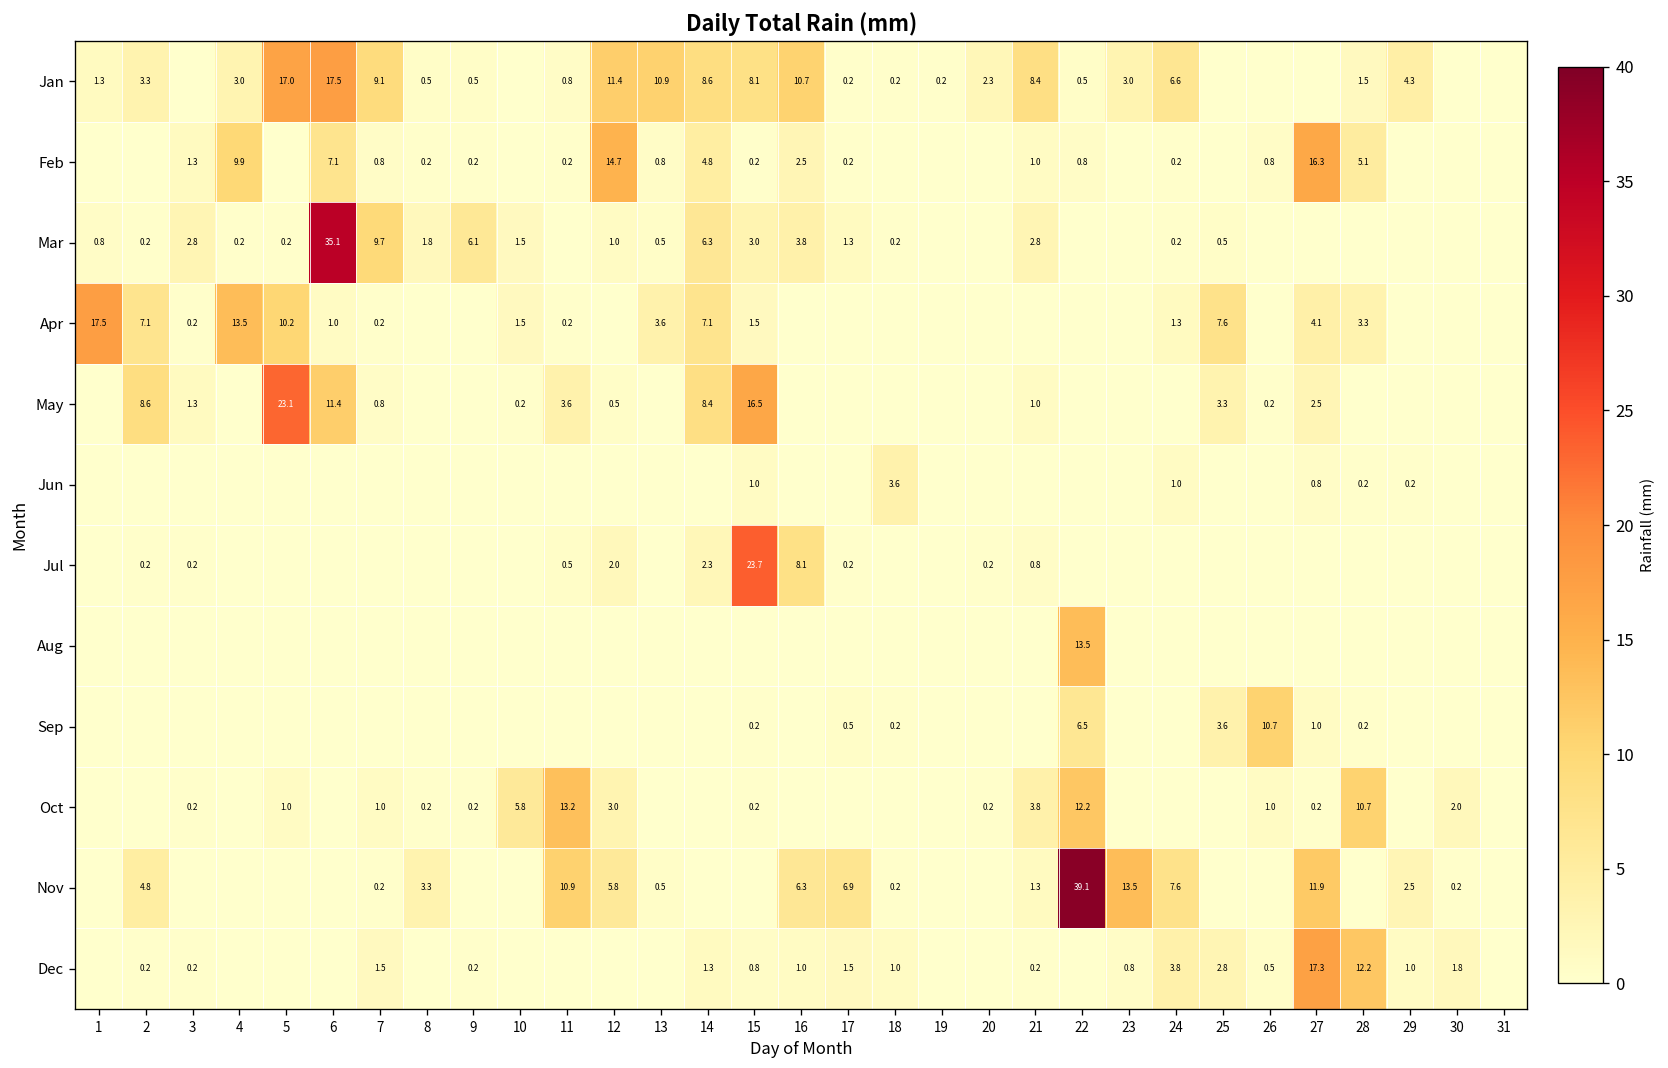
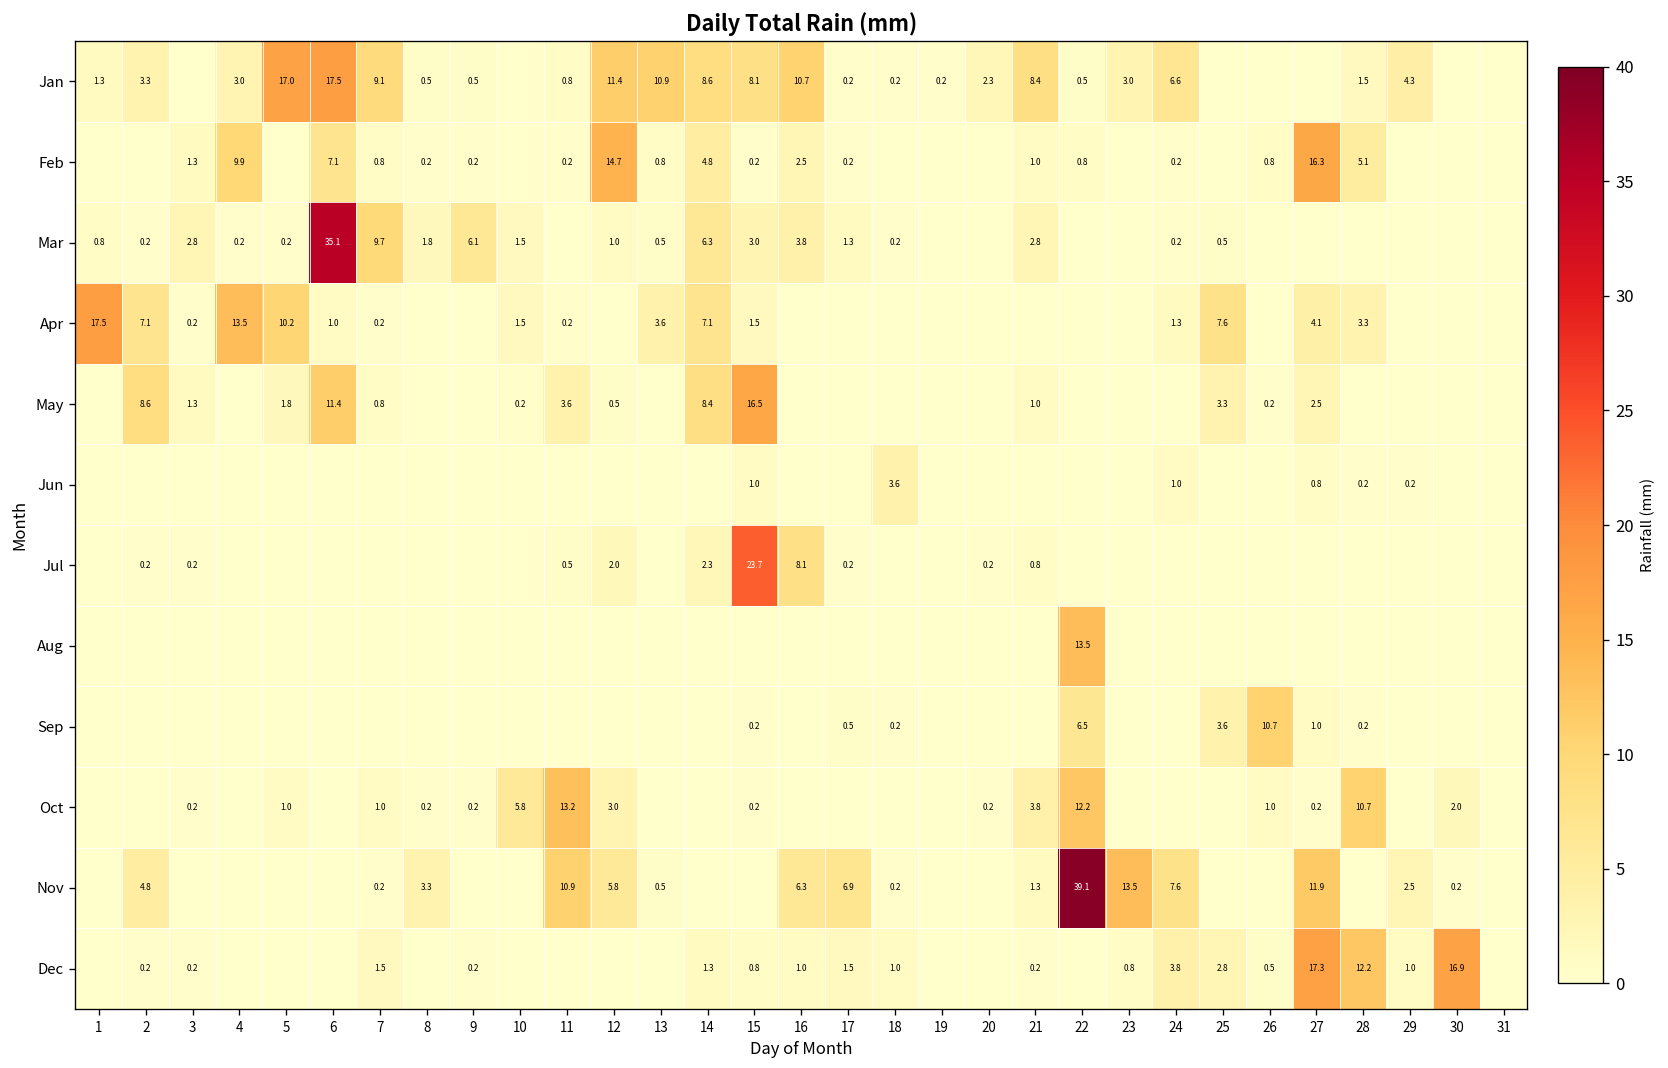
  {
    "Jan": {
      "1": 1.3,
      "2": 3.3,
      "4": 3.0,
      "5": 17.0,
      "6": 17.5,
      "7": 9.1,
      "8": 0.5,
      "9": 0.5,
      "11": 0.8,
      "12": 11.4,
      "13": 10.9,
      "14": 8.6,
      "15": 8.1,
      "16": 10.7,
      "17": 0.2,
      "18": 0.2,
      "19": 0.2,
      "20": 2.3,
      "21": 8.4,
      "22": 0.5,
      "23": 3.0,
      "24": 6.6,
      "28": 1.5,
      "29": 4.3
    },
    "Feb": {
      "3": 1.3,
      "4": 9.9,
      "6": 7.1,
      "7": 0.8,
      "8": 0.2,
      "9": 0.2,
      "11": 0.2,
      "12": 14.7,
      "13": 0.8,
      "14": 4.8,
      "15": 0.2,
      "16": 2.5,
      "17": 0.2,
      "21": 1.0,
      "22": 0.8,
      "24": 0.2,
      "26": 0.8,
      "27": 16.3,
      "28": 5.1
    },
    "Mar": {
      "1": 0.8,
      "2": 0.2,
      "3": 2.8,
      "4": 0.2,
      "5": 0.2,
      "6": 35.1,
      "7": 9.7,
      "8": 1.8,
      "9": 6.1,
      "10": 1.5,
      "12": 1.0,
      "13": 0.5,
      "14": 6.3,
      "15": 3.0,
      "16": 3.8,
      "17": 1.3,
      "18": 0.2,
      "21": 2.8,
      "24": 0.2,
      "25": 0.5
    },
    "Apr": {
      "1": 17.5,
      "2": 7.1,
      "3": 0.2,
      "4": 13.5,
      "5": 10.2,
      "6": 1.0,
      "7": 0.2,
      "10": 1.5,
      "11": 0.2,
      "13": 3.6,
      "14": 7.1,
      "15": 1.5,
      "24": 1.3,
      "25": 7.6,
      "27": 4.1,
      "28": 3.3
    },
    "May": {
      "2": 8.6,
      "3": 1.3,
-     "5": 23.1,
+     "5": 1.8,
      "6": 11.4,
      "7": 0.8,
      "10": 0.2,
      "11": 3.6,
      "12": 0.5,
      "14": 8.4,
      "15": 16.5,
      "21": 1.0,
      "25": 3.3,
      "26": 0.2,
      "27": 2.5
    },
    "Jun": {
      "15": 1.0,
      "18": 3.6,
      "24": 1.0,
      "27": 0.8,
      "28": 0.2,
      "29": 0.2
    },
    "Jul": {
      "2": 0.2,
      "3": 0.2,
      "11": 0.5,
      "12": 2.0,
      "14": 2.3,
      "15": 23.7,
      "16": 8.1,
      "17": 0.2,
      "20": 0.2,
      "21": 0.8
    },
    "Aug": {
      "22": 13.5
    },
    "Sep": {
      "15": 0.2,
      "17": 0.5,
      "18": 0.2,
      "22": 6.5,
      "25": 3.6,
      "26": 10.7,
      "27": 1.0,
      "28": 0.2
    },
    "Oct": {
      "3": 0.2,
      "5": 1.0,
      "7": 1.0,
      "8": 0.2,
      "9": 0.2,
      "10": 5.8,
      "11": 13.2,
      "12": 3.0,
      "15": 0.2,
      "20": 0.2,
      "21": 3.8,
      "22": 12.2,
      "26": 1.0,
      "27": 0.2,
      "28": 10.7,
      "30": 2.0
    },
    "Nov": {
      "2": 4.8,
      "7": 0.2,
      "8": 3.3,
      "11": 10.9,
      "12": 5.8,
      "13": 0.5,
      "16": 6.3,
      "17": 6.9,
      "18": 0.2,
      "21": 1.3,
      "22": 39.1,
      "23": 13.5,
      "24": 7.6,
      "27": 11.9,
      "29": 2.5,
      "30": 0.2
    },
    "Dec": {
      "2": 0.2,
      "3": 0.2,
      "7": 1.5,
      "9": 0.2,
      "14": 1.3,
      "15": 0.8,
      "16": 1.0,
      "17": 1.5,
      "18": 1.0,
      "21": 0.2,
      "23": 0.8,
      "24": 3.8,
      "25": 2.8,
      "26": 0.5,
      "27": 17.3,
      "28": 12.2,
      "29": 1.0,
-     "30": 1.8
+     "30": 16.9
    }
  }
